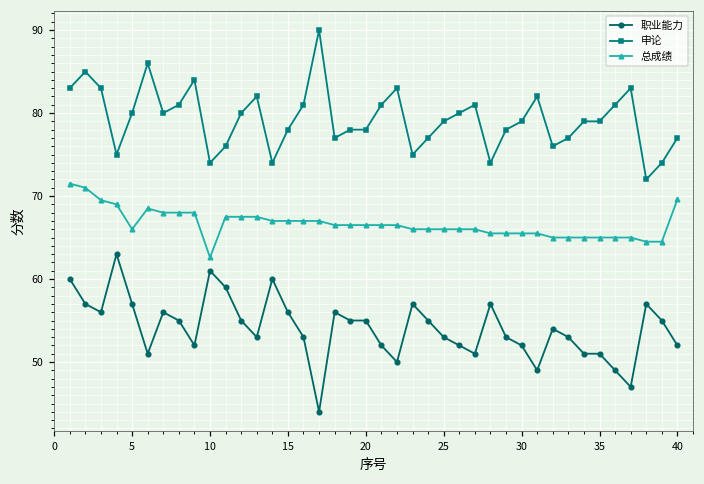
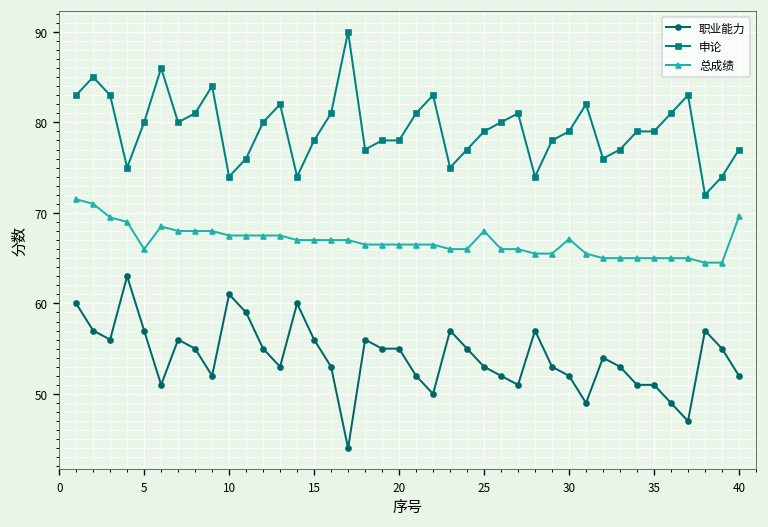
  {
    "总成绩": {
      "5": 66,
-     "10": 63,
+     "10": 68,
      "15": 67,
      "20": 67,
-     "25": 66,
-     "30": 66,
+     "25": 68,
+     "30": 67,
      "35": 65,
      "40": 70
    }
  }
